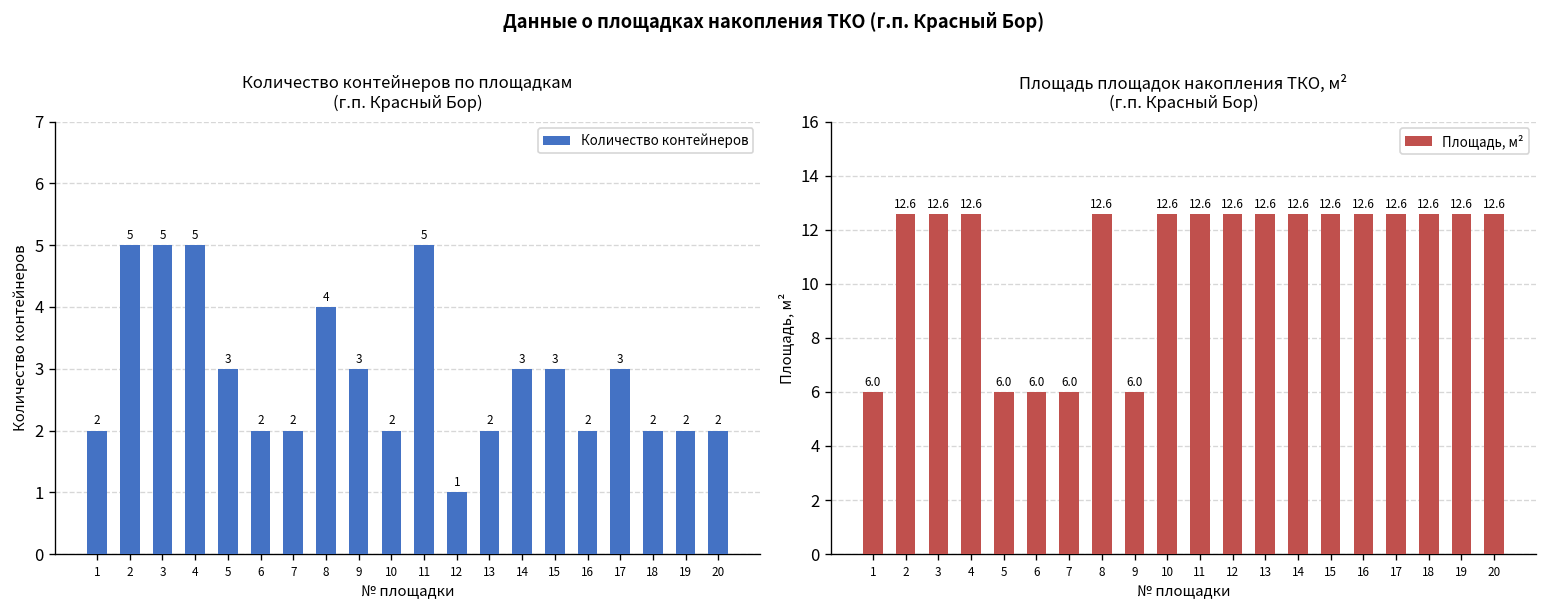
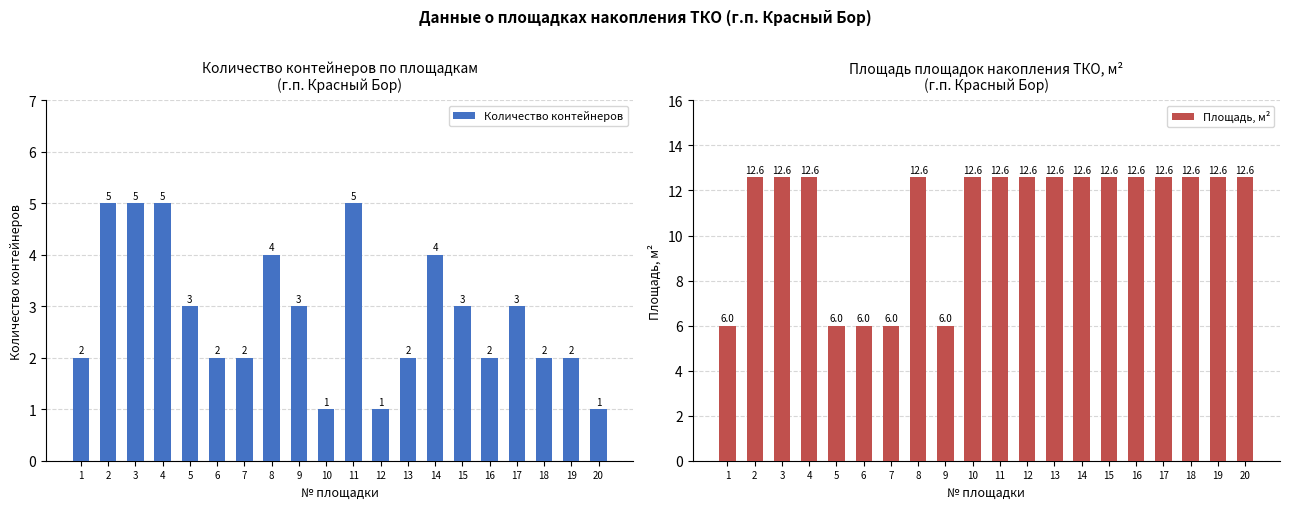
  {
    "Количество контейнеров по площадкам (г.п. Красный Бор)": {
      "1": 2,
      "2": 5,
      "3": 5,
      "4": 5,
      "5": 3,
      "6": 2,
      "7": 2,
      "8": 4,
      "9": 3,
-     "10": 2,
+     "10": 1,
      "11": 5,
      "12": 1,
      "13": 2,
-     "14": 3,
+     "14": 4,
      "15": 3,
      "16": 2,
      "17": 3,
      "18": 2,
      "19": 2,
-     "20": 2
+     "20": 1
    },
    "Площадь площадок накопления ТКО, м² (г.п. Красный Бор)": {
      "1": 6.0,
      "2": 12.6,
      "3": 12.6,
      "4": 12.6,
      "5": 6.0,
      "6": 6.0,
      "7": 6.0,
      "8": 12.6,
      "9": 6.0,
      "10": 12.6,
      "11": 12.6,
      "12": 12.6,
      "13": 12.6,
      "14": 12.6,
      "15": 12.6,
      "16": 12.6,
      "17": 12.6,
      "18": 12.6,
      "19": 12.6,
      "20": 12.6
    }
  }
